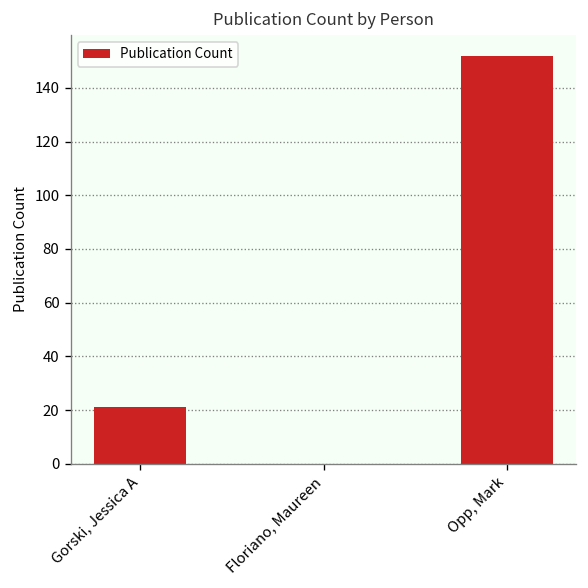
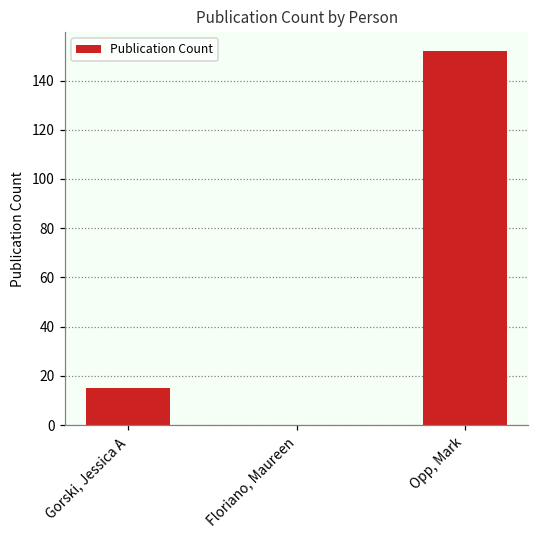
  {
-   "Gorski, Jessica A": 21,
+   "Gorski, Jessica A": 15,
    "Floriano, Maureen": 0,
    "Opp, Mark": 152
  }
